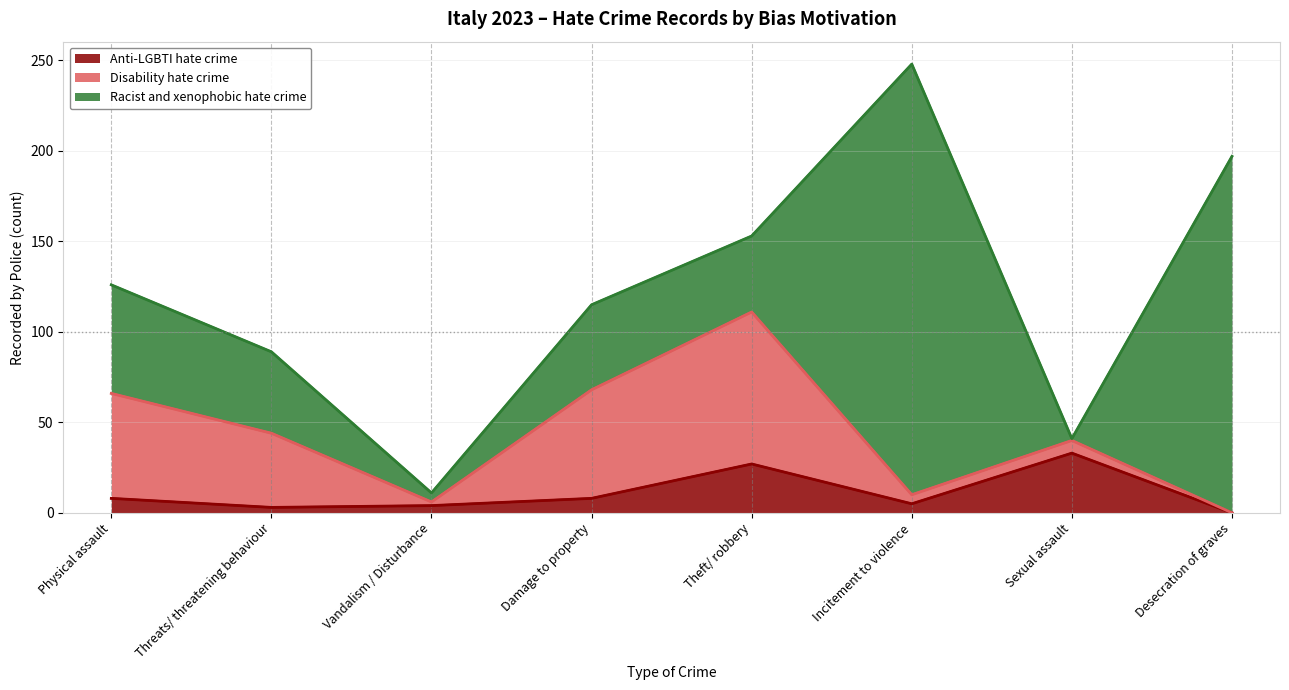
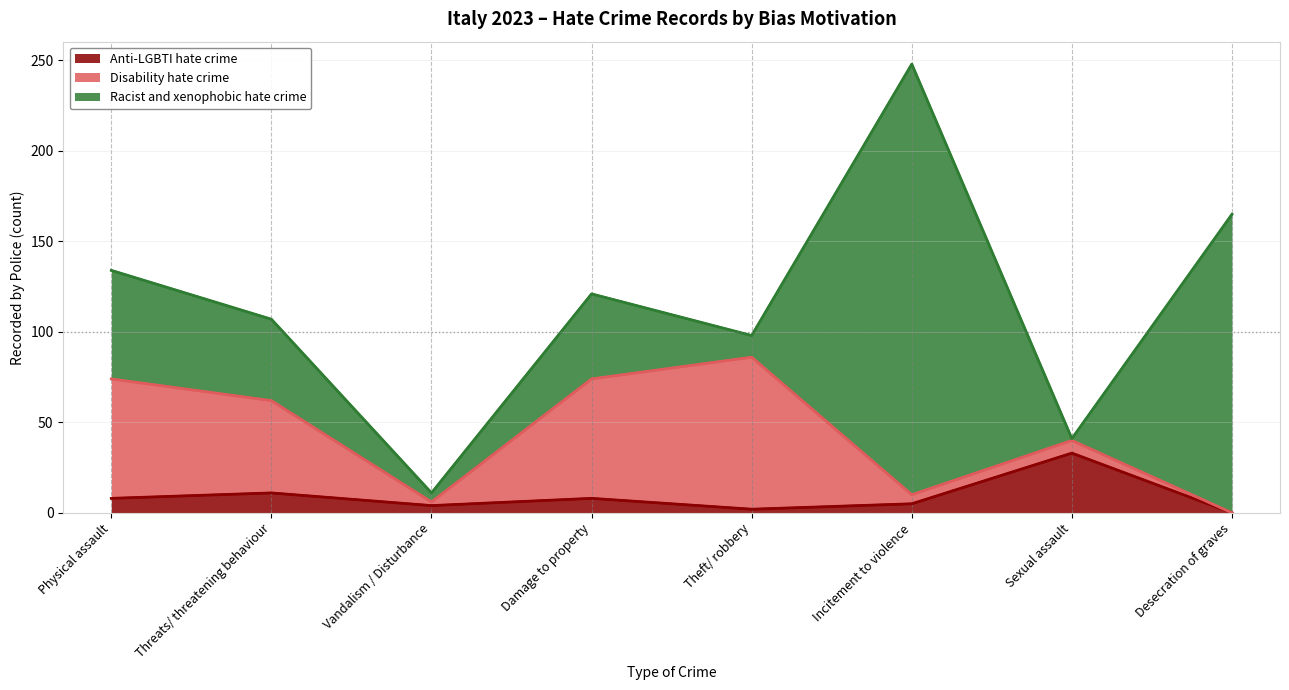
  {
    "Anti-LGBTI hate crime": {
      "Physical assault": 8,
-     "Threats/ threatening behaviour": 3,
+     "Threats/ threatening behaviour": 11,
      "Vandalism / Disturbance": 4,
      "Damage to property": 8,
-     "Theft/ robbery": 27,
+     "Theft/ robbery": 2,
      "Incitement to violence": 5,
      "Sexual assault": 33
    },
    "Disability hate crime": {
-     "Physical assault": 58,
-     "Threats/ threatening behaviour": 41,
+     "Physical assault": 66,
+     "Threats/ threatening behaviour": 51,
      "Vandalism / Disturbance": 2,
-     "Damage to property": 60,
+     "Damage to property": 66,
      "Theft/ robbery": 84,
      "Incitement to violence": 5
    },
    "Racist and xenophobic hate crime": {
      "Physical assault": 60,
      "Threats/ threatening behaviour": 45,
      "Vandalism / Disturbance": 5,
      "Damage to property": 47,
-     "Theft/ robbery": 42,
+     "Theft/ robbery": 12,
      "Incitement to violence": 238,
-     "Desecration of graves": 197
+     "Desecration of graves": 165
    }
  }
